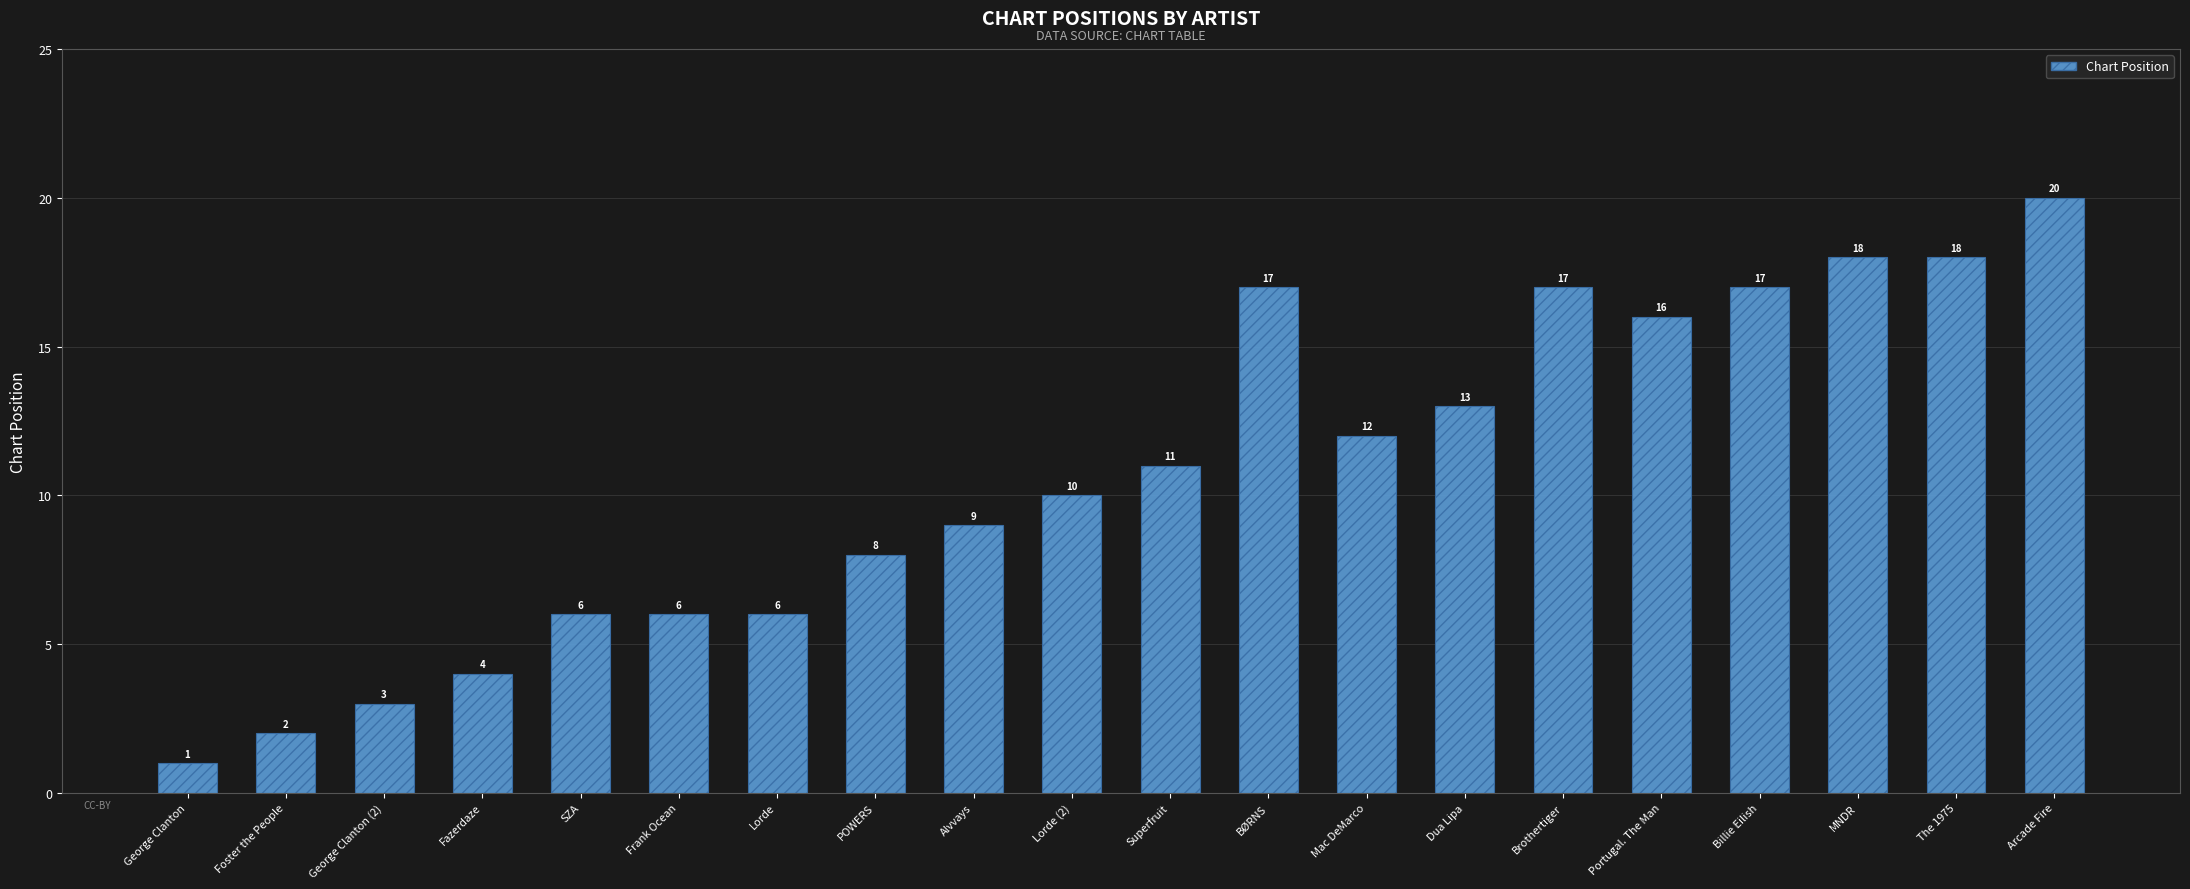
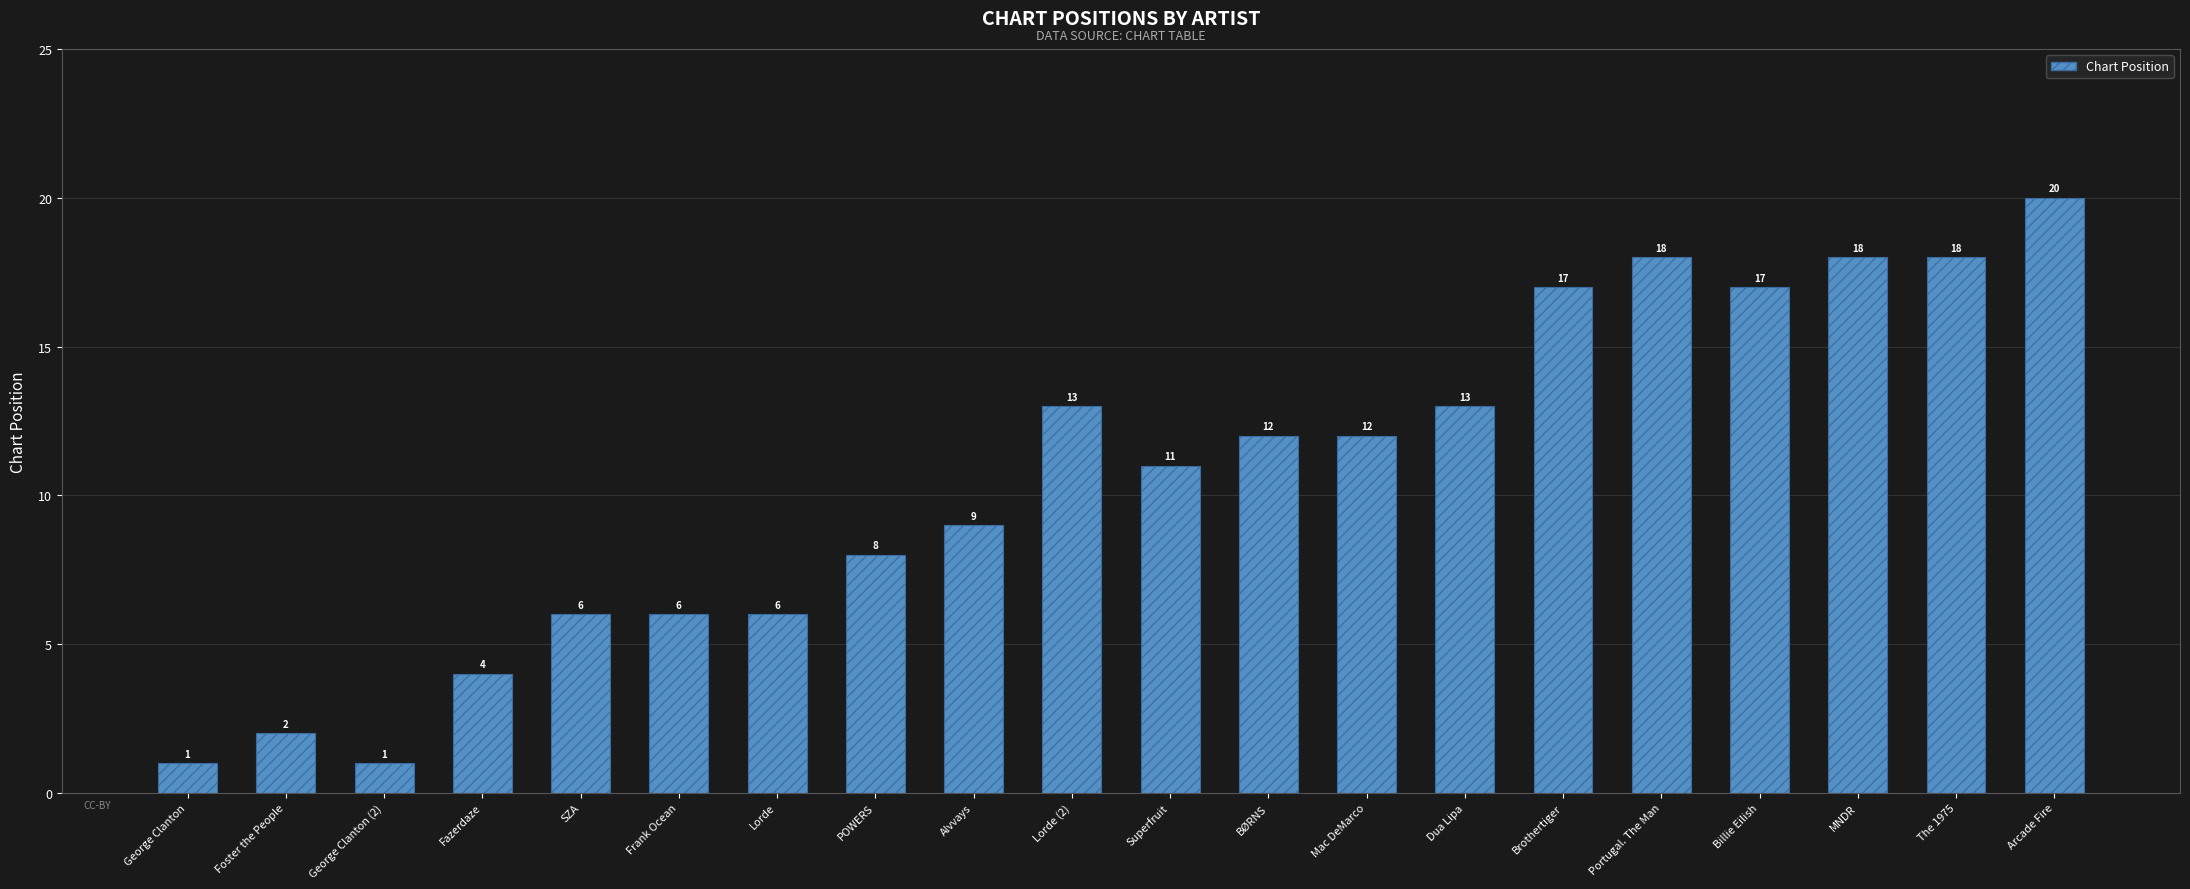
  {
    "George Clanton": 1,
    "Foster the People": 2,
-   "George Clanton (2)": 3,
+   "George Clanton (2)": 1,
    "Fazerdaze": 4,
    "SZA": 6,
    "Frank Ocean": 6,
    "Lorde": 6,
    "POWERS": 8,
    "Alvvays": 9,
-   "Lorde (2)": 10,
+   "Lorde (2)": 13,
    "Superfruit": 11,
-   "BØRNS": 17,
+   "BØRNS": 12,
    "Mac DeMarco": 12,
    "Dua Lipa": 13,
    "Brothertiger": 17,
-   "Portugal. The Man": 16,
+   "Portugal. The Man": 18,
    "Billie Eilish": 17,
    "MNDR": 18,
    "The 1975": 18,
    "Arcade Fire": 20
  }
